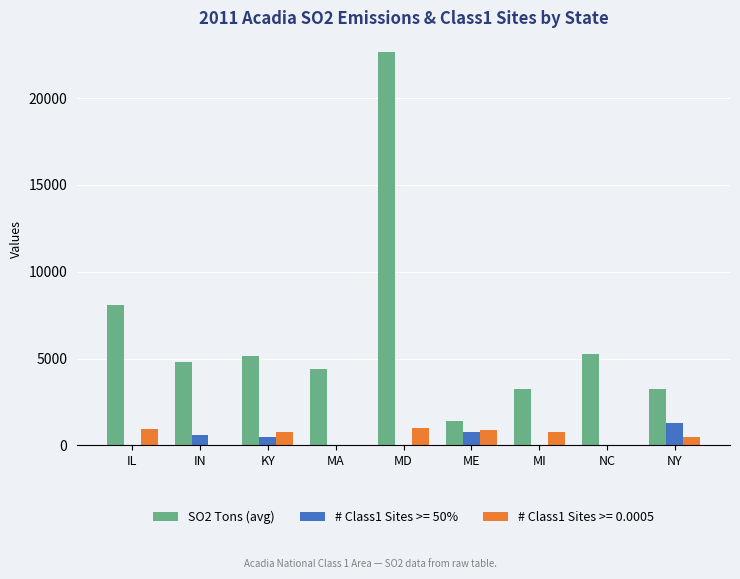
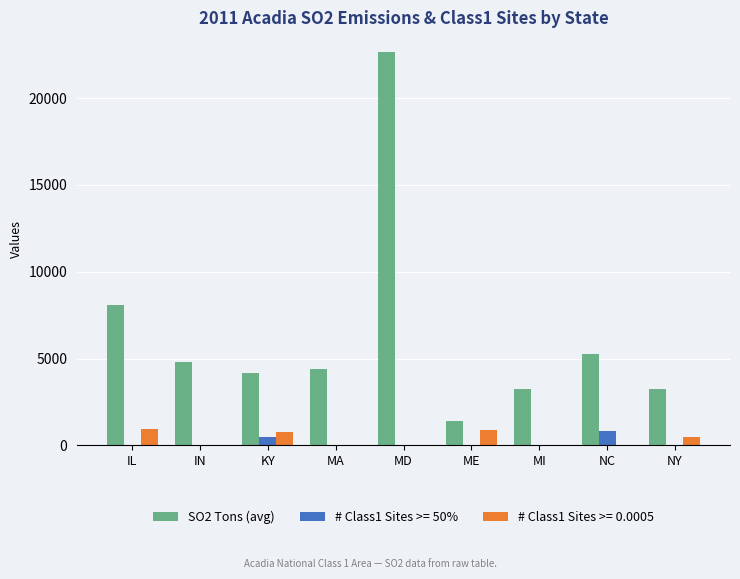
  {
    "SO2 Tons (avg)": {
      "IL": 8100,
      "IN": 4800,
-     "KY": 5200,
+     "KY": 4200,
      "MA": 4400,
      "MD": 22700,
      "ME": 1400,
      "MI": 3200,
      "NC": 5300,
      "NY": 3200
    },
    "# Class1 Sites >= 50%": {
-     "IN": 600,
+     "IN": 0,
      "KY": 500,
      "MA": 0,
-     "ME": 800,
-     "NC": 0,
-     "NY": 1300
+     "ME": 0,
+     "NC": 800,
+     "NY": 0
    },
    "# Class1 Sites >= 0.0005": {
      "IL": 1000,
      "KY": 800,
      "MA": 0,
-     "MD": 1000,
+     "MD": 0,
      "ME": 900,
-     "MI": 800,
+     "MI": 0,
      "NY": 500
    }
  }
